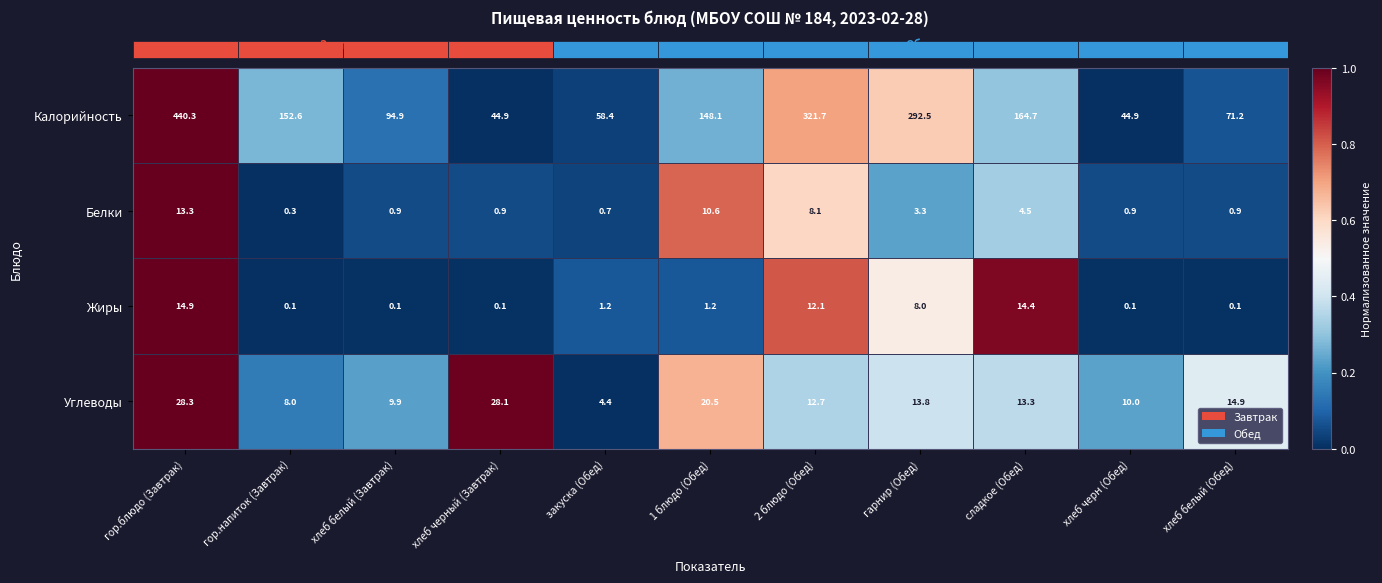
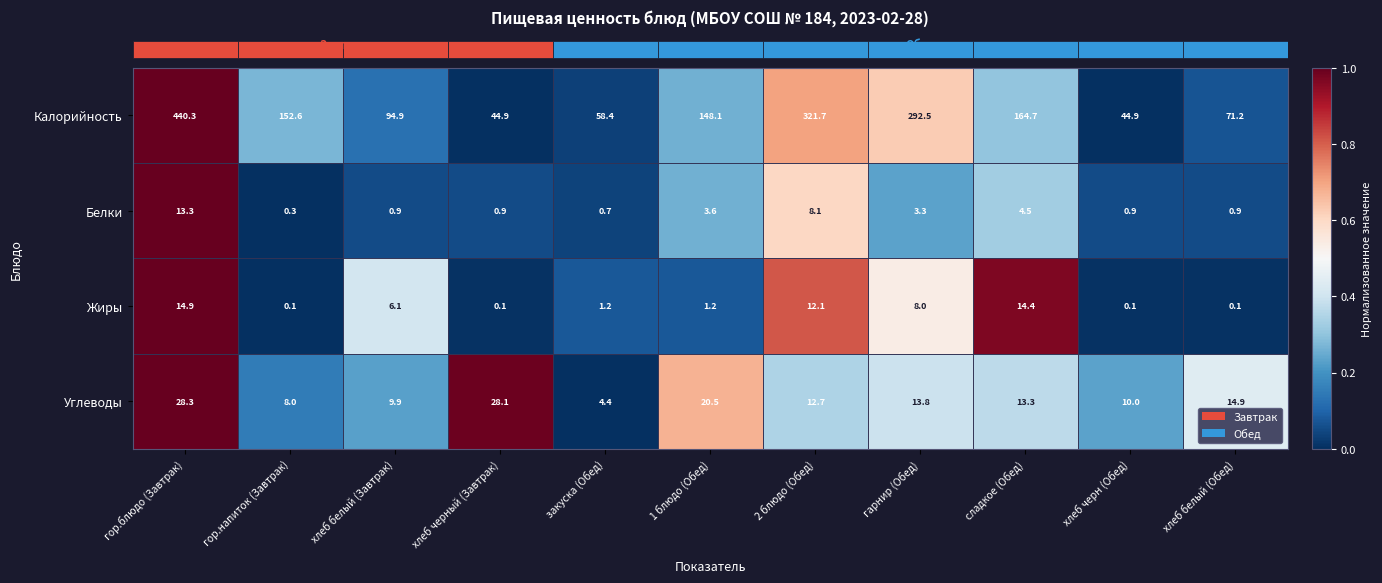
  {
    "Калорийность": {
      "гор.блюдо (Завтрак)": 440.3,
      "гор.напиток (Завтрак)": 152.6,
      "хлеб белый (Завтрак)": 94.9,
      "хлеб черный (Завтрак)": 44.9,
      "закуска (Обед)": 58.4,
      "1 блюдо (Обед)": 148.1,
      "2 блюдо (Обед)": 321.7,
      "гарнир (Обед)": 292.5,
      "сладкое (Обед)": 164.7,
      "хлеб черн (Обед)": 44.9,
      "хлеб белый (Обед)": 71.2
    },
    "Белки": {
      "гор.блюдо (Завтрак)": 13.3,
      "гор.напиток (Завтрак)": 0.3,
      "хлеб белый (Завтрак)": 0.9,
      "хлеб черный (Завтрак)": 0.9,
      "закуска (Обед)": 0.7,
-     "1 блюдо (Обед)": 10.6,
+     "1 блюдо (Обед)": 3.6,
      "2 блюдо (Обед)": 8.1,
      "гарнир (Обед)": 3.3,
      "сладкое (Обед)": 4.5,
      "хлеб черн (Обед)": 0.9,
      "хлеб белый (Обед)": 0.9
    },
    "Жиры": {
      "гор.блюдо (Завтрак)": 14.9,
      "гор.напиток (Завтрак)": 0.1,
-     "хлеб белый (Завтрак)": 0.1,
+     "хлеб белый (Завтрак)": 6.1,
      "хлеб черный (Завтрак)": 0.1,
      "закуска (Обед)": 1.2,
      "1 блюдо (Обед)": 1.2,
      "2 блюдо (Обед)": 12.1,
      "гарнир (Обед)": 8.0,
      "сладкое (Обед)": 14.4,
      "хлеб черн (Обед)": 0.1,
      "хлеб белый (Обед)": 0.1
    },
    "Углеводы": {
      "гор.блюдо (Завтрак)": 28.3,
      "гор.напиток (Завтрак)": 8.0,
      "хлеб белый (Завтрак)": 9.9,
      "хлеб черный (Завтрак)": 28.1,
      "закуска (Обед)": 4.4,
      "1 блюдо (Обед)": 20.5,
      "2 блюдо (Обед)": 12.7,
      "гарнир (Обед)": 13.8,
      "сладкое (Обед)": 13.3,
      "хлеб черн (Обед)": 10.0,
      "хлеб белый (Обед)": 14.9
    }
  }
